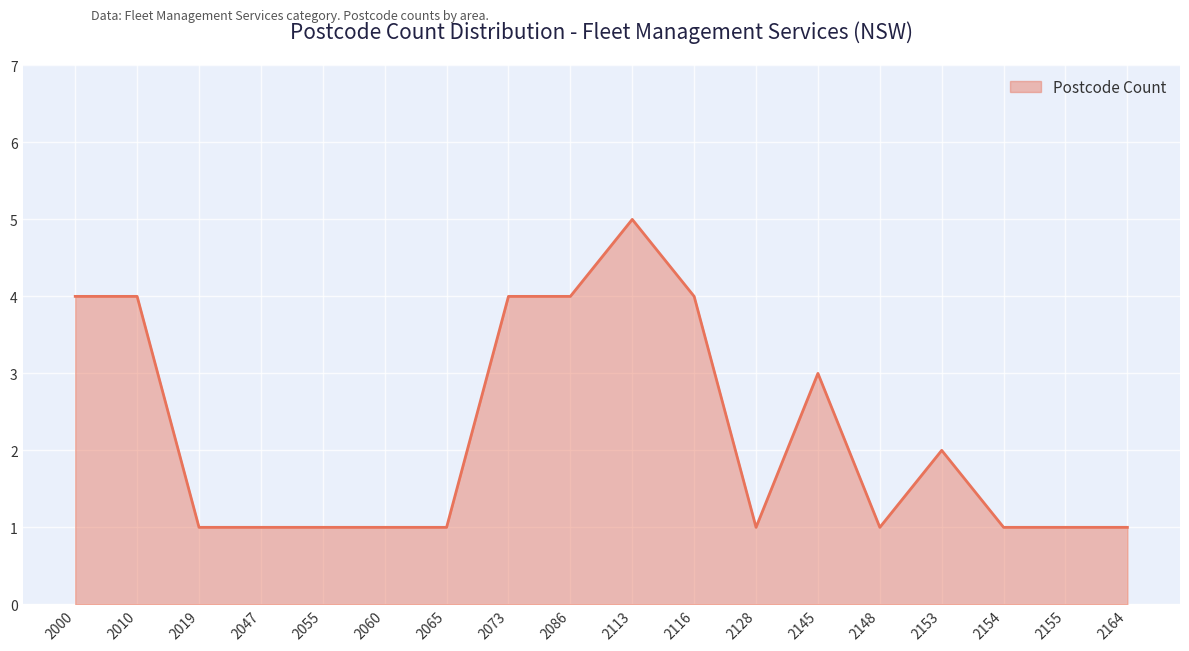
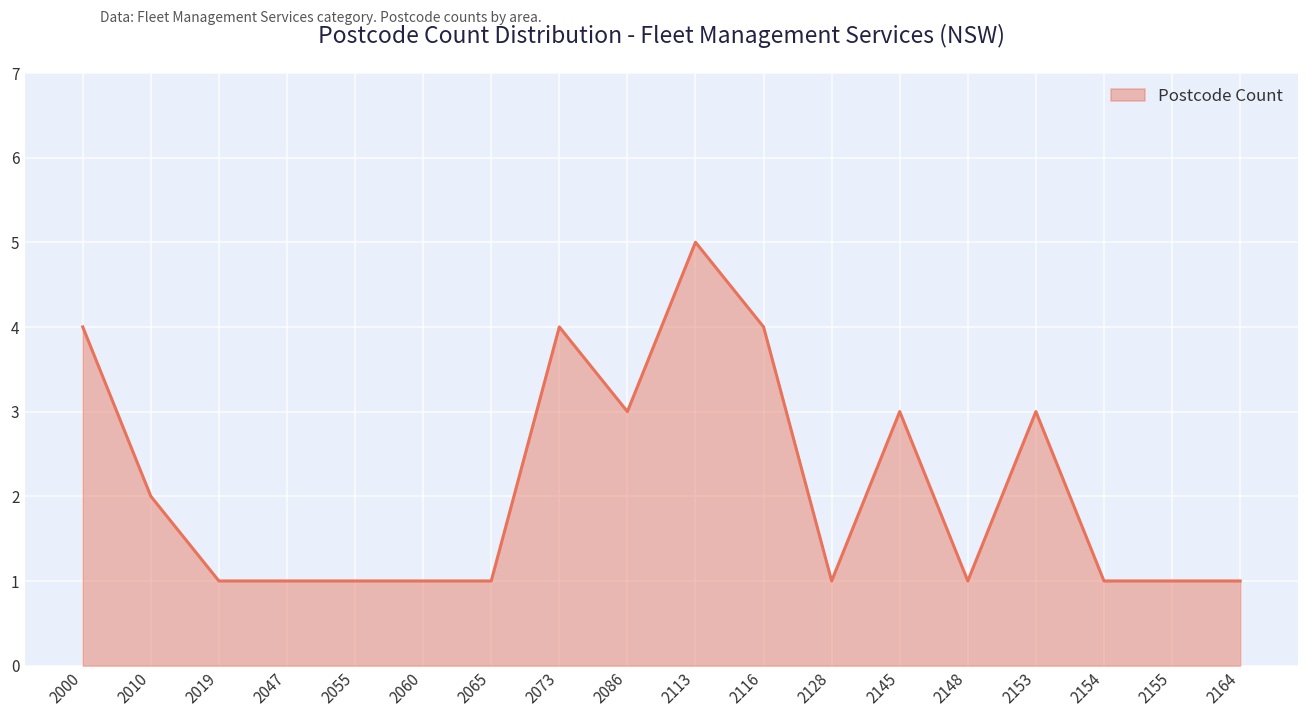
  {
    "2000": 4,
-   "2010": 4,
+   "2010": 2,
    "2019": 1,
    "2047": 1,
    "2055": 1,
    "2060": 1,
    "2065": 1,
    "2073": 4,
-   "2086": 4,
+   "2086": 3,
    "2113": 5,
    "2116": 4,
    "2128": 1,
    "2145": 3,
    "2148": 1,
-   "2153": 2,
+   "2153": 3,
    "2154": 1,
    "2155": 1,
    "2164": 1
  }
